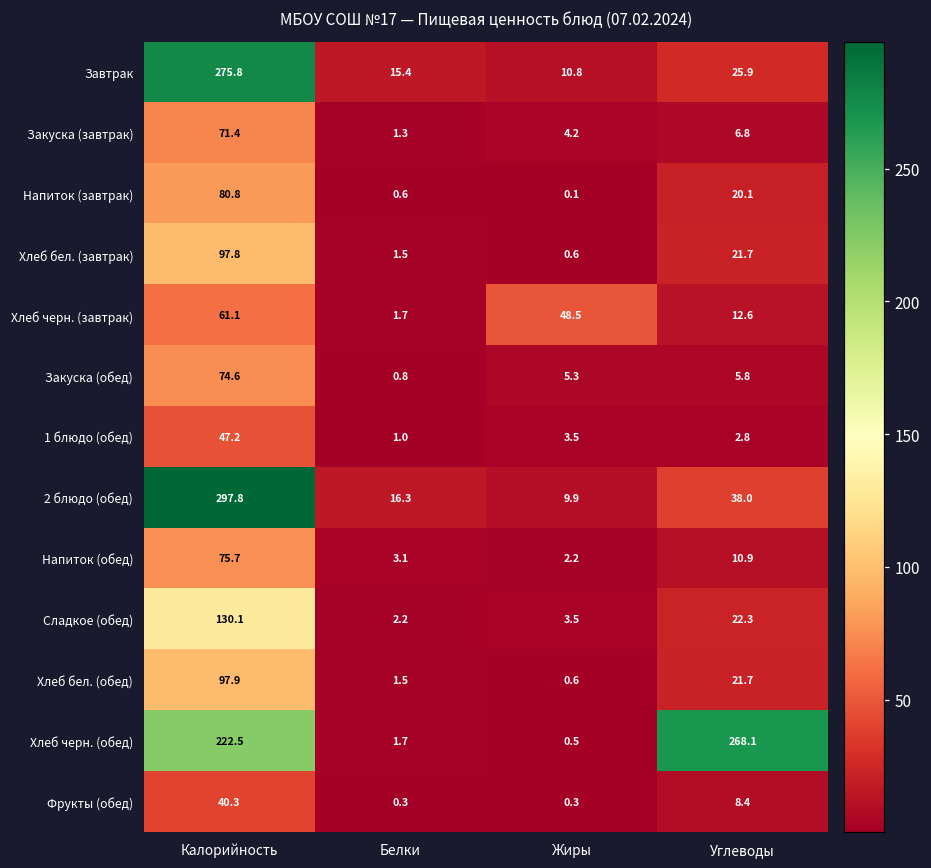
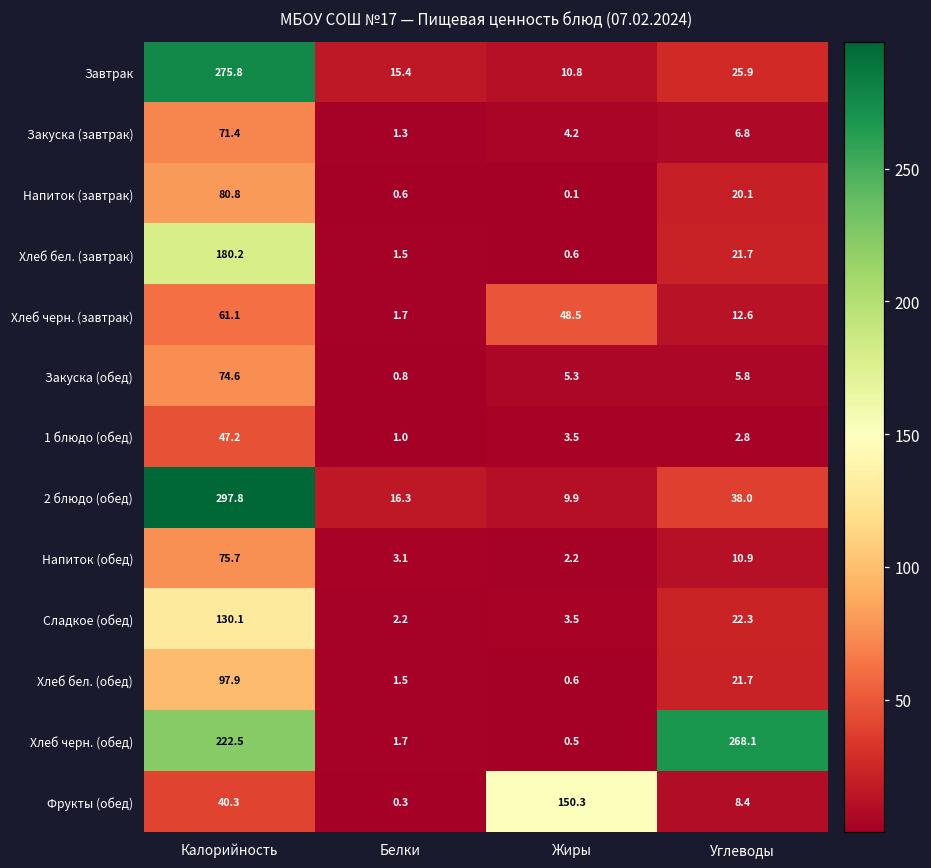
  {
    "Завтрак": {
      "Калорийность": 275.8,
      "Белки": 15.4,
      "Жиры": 10.8,
      "Углеводы": 25.9
    },
    "Закуска (завтрак)": {
      "Калорийность": 71.4,
      "Белки": 1.3,
      "Жиры": 4.2,
      "Углеводы": 6.8
    },
    "Напиток (завтрак)": {
      "Калорийность": 80.8,
      "Белки": 0.6,
      "Жиры": 0.1,
      "Углеводы": 20.1
    },
    "Хлеб бел. (завтрак)": {
-     "Калорийность": 97.8,
+     "Калорийность": 180.2,
      "Белки": 1.5,
      "Жиры": 0.6,
      "Углеводы": 21.7
    },
    "Хлеб черн. (завтрак)": {
      "Калорийность": 61.1,
      "Белки": 1.7,
      "Жиры": 48.5,
      "Углеводы": 12.6
    },
    "Закуска (обед)": {
      "Калорийность": 74.6,
      "Белки": 0.8,
      "Жиры": 5.3,
      "Углеводы": 5.8
    },
    "1 блюдо (обед)": {
      "Калорийность": 47.2,
      "Белки": 1.0,
      "Жиры": 3.5,
      "Углеводы": 2.8
    },
    "2 блюдо (обед)": {
      "Калорийность": 297.8,
      "Белки": 16.3,
      "Жиры": 9.9,
      "Углеводы": 38.0
    },
    "Напиток (обед)": {
      "Калорийность": 75.7,
      "Белки": 3.1,
      "Жиры": 2.2,
      "Углеводы": 10.9
    },
    "Сладкое (обед)": {
      "Калорийность": 130.1,
      "Белки": 2.2,
      "Жиры": 3.5,
      "Углеводы": 22.3
    },
    "Хлеб бел. (обед)": {
      "Калорийность": 97.9,
      "Белки": 1.5,
      "Жиры": 0.6,
      "Углеводы": 21.7
    },
    "Хлеб черн. (обед)": {
      "Калорийность": 222.5,
      "Белки": 1.7,
      "Жиры": 0.5,
      "Углеводы": 268.1
    },
    "Фрукты (обед)": {
      "Калорийность": 40.3,
      "Белки": 0.3,
-     "Жиры": 0.3,
+     "Жиры": 150.3,
      "Углеводы": 8.4
    }
  }
